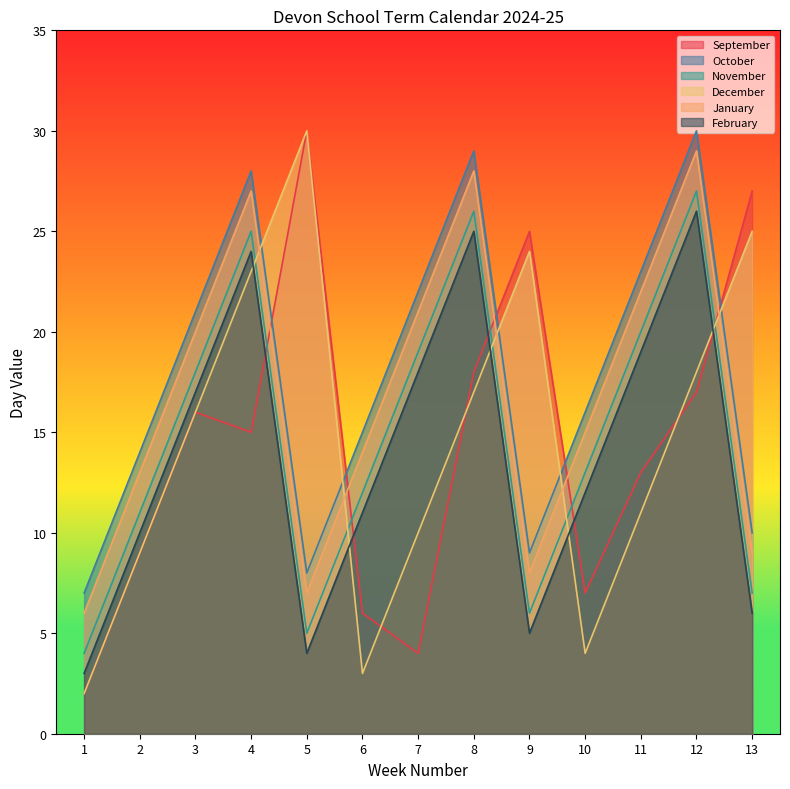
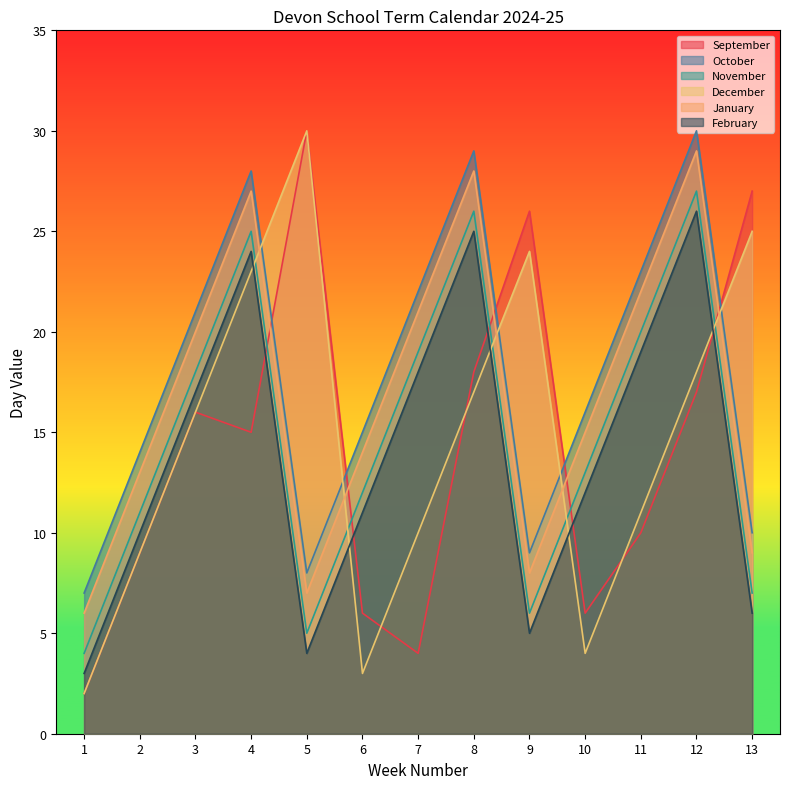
  {
    "September": {
      "4": 15,
      "6": 6,
      "7": 4,
      "8": 18,
-     "9": 25,
-     "10": 7,
-     "11": 13,
+     "9": 26,
+     "10": 6,
+     "11": 10,
      "12": 17,
      "13": 27
    },
    "February": {
      "1": 3,
      "2": 10,
      "3": 17,
      "4": 24,
      "5": 4,
      "6": 11,
      "7": 18,
      "8": 25,
      "9": 5,
      "10": 12,
      "11": 19,
      "12": 26,
      "13": 6
    }
  }
